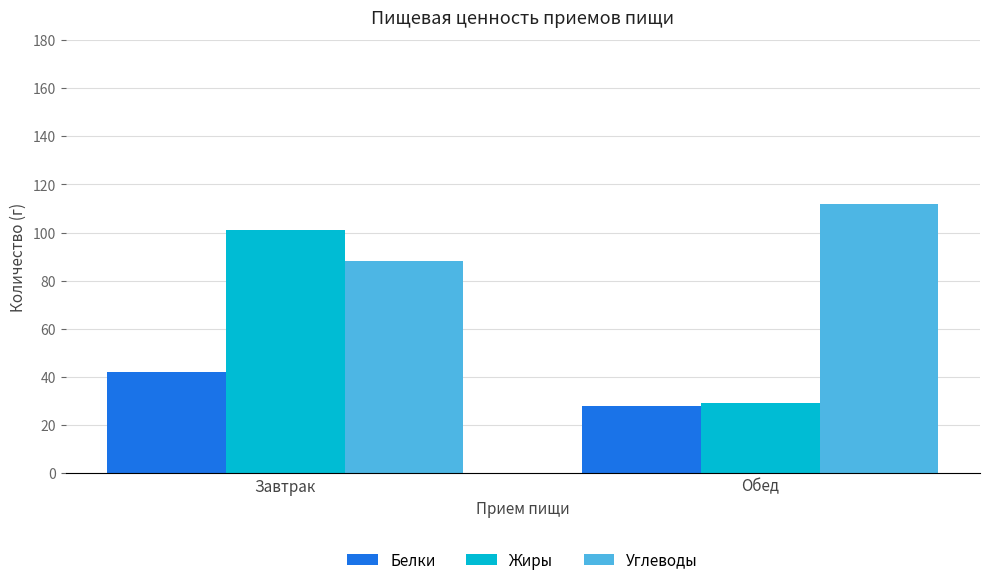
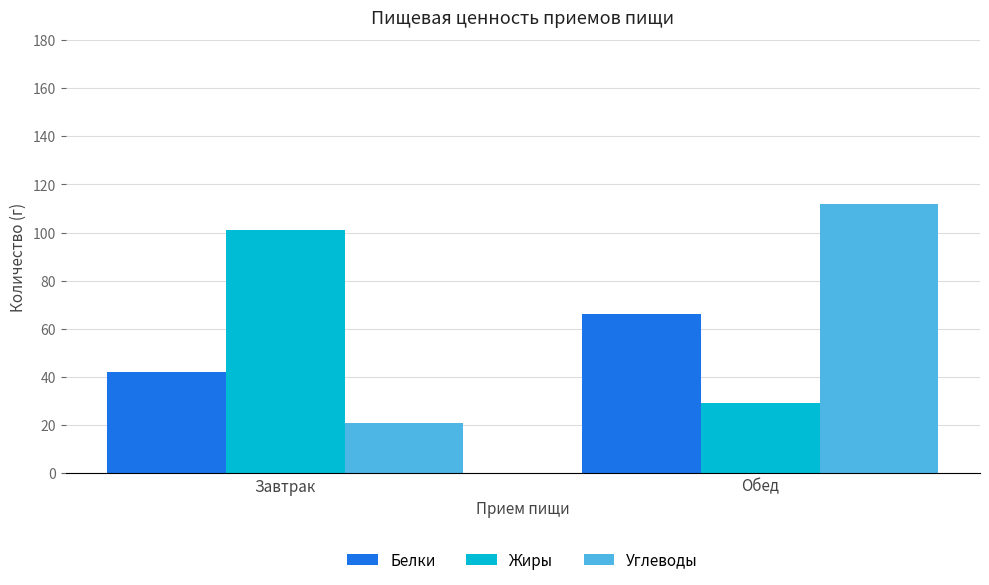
  {
    "Белки": {
      "Завтрак": 42,
-     "Обед": 28
+     "Обед": 66
    },
    "Жиры": {
      "Завтрак": 101,
      "Обед": 29
    },
    "Углеводы": {
-     "Завтрак": 88,
+     "Завтрак": 21,
      "Обед": 112
    }
  }
